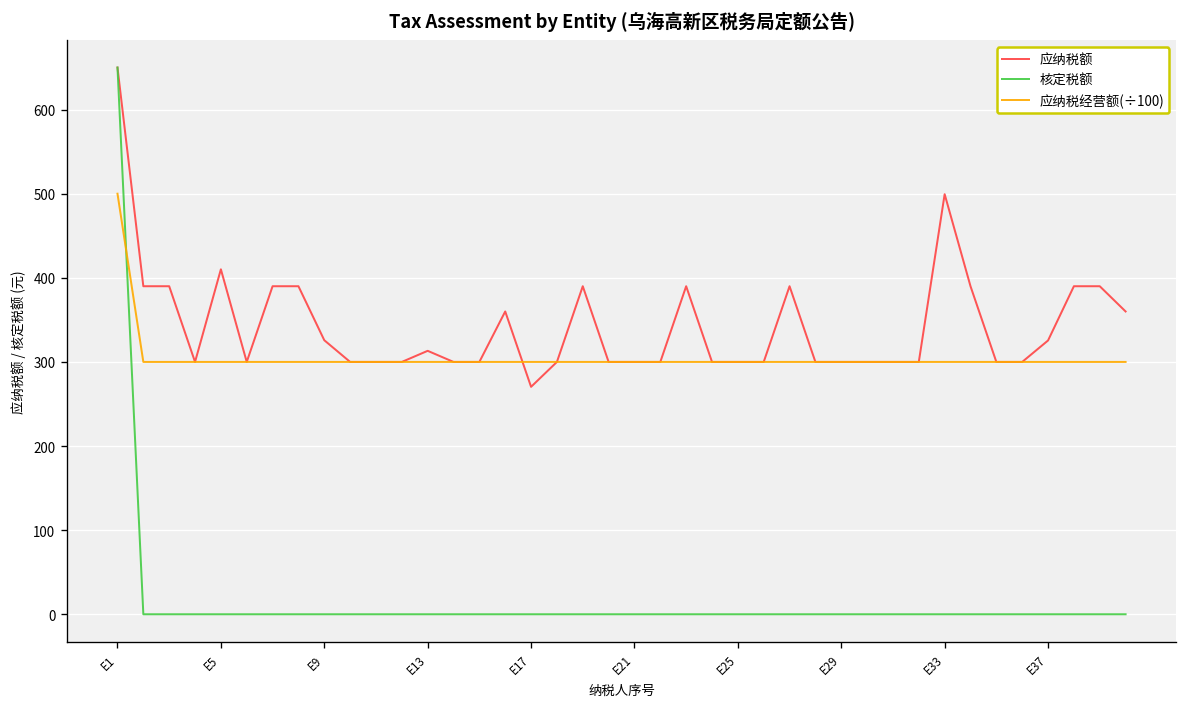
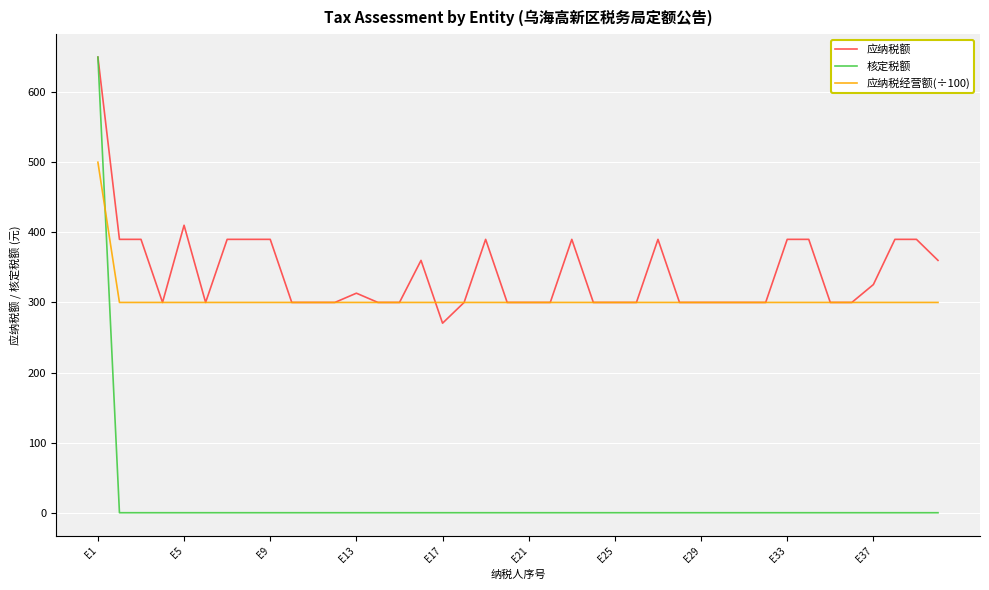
  {
    "应纳税额": {
      "E5": 410,
-     "E9": 330,
+     "E9": 390,
      "E13": 310,
      "E17": 270,
-     "E33": 500,
+     "E33": 390,
      "E37": 330
    },
    "核定税额": {
      "E5": 0,
      "E9": 0,
      "E13": 0,
      "E17": 0,
      "E21": 0,
      "E25": 0,
      "E29": 0,
      "E33": 0,
      "E37": 0
    },
    "应纳税经营额(÷100)": {
      "E1": 500,
      "E5": 300,
      "E9": 300,
      "E13": 300,
      "E17": 300,
      "E33": 300,
      "E37": 300
    }
  }
